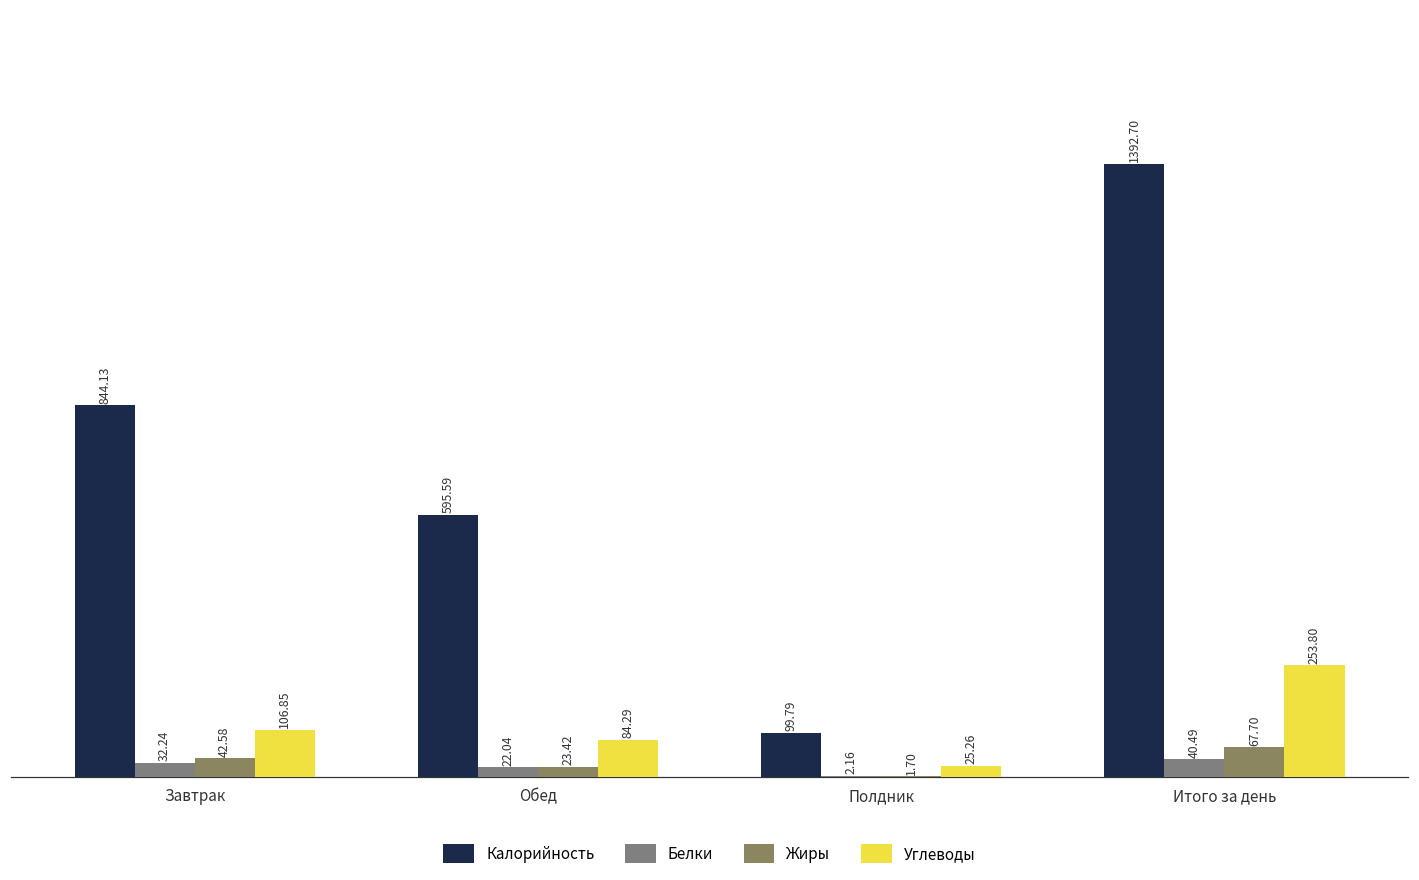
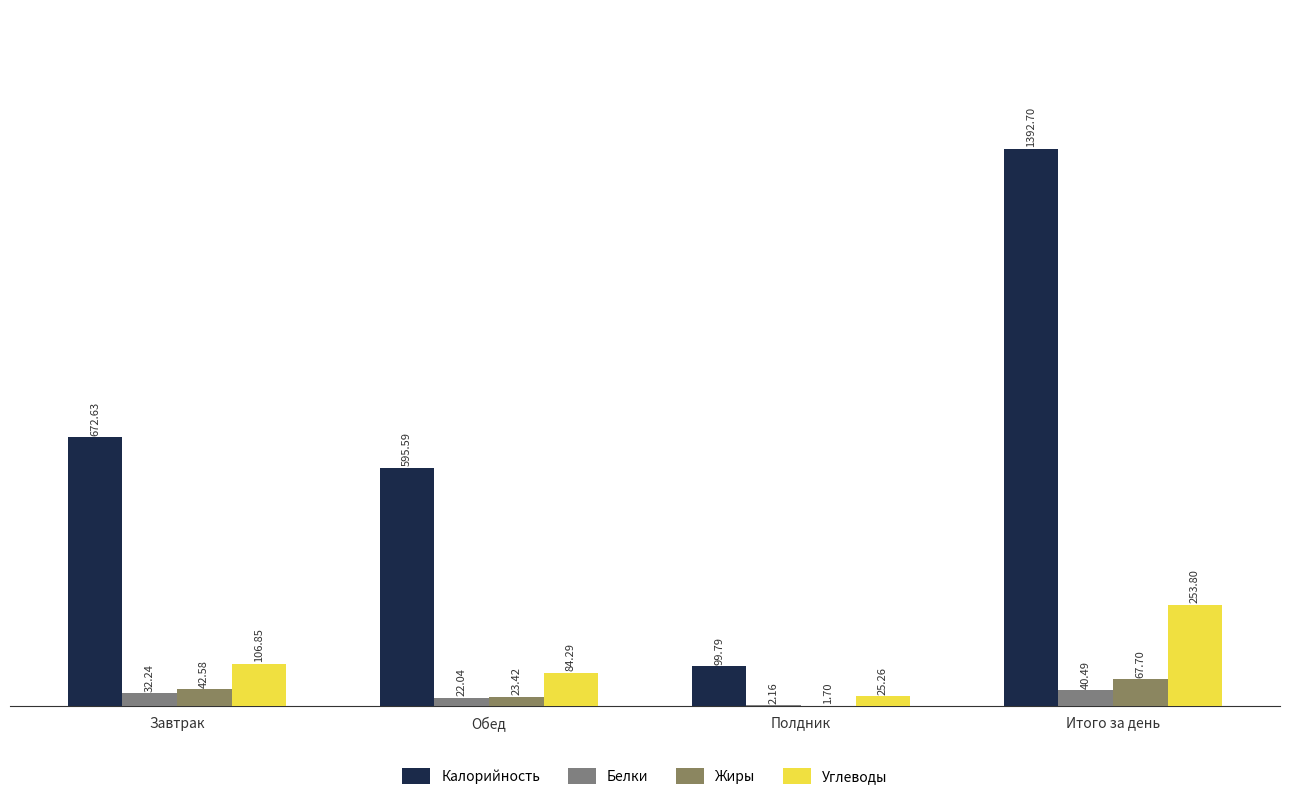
  {
    "Калорийность": {
-     "Завтрак": 844.13,
+     "Завтрак": 672.63,
      "Обед": 595.59,
      "Полдник": 99.79,
      "Итого за день": 1392.70
    },
    "Углеводы": {
      "Завтрак": 106.85,
      "Обед": 84.29,
      "Полдник": 25.26,
      "Итого за день": 253.80
    }
  }
